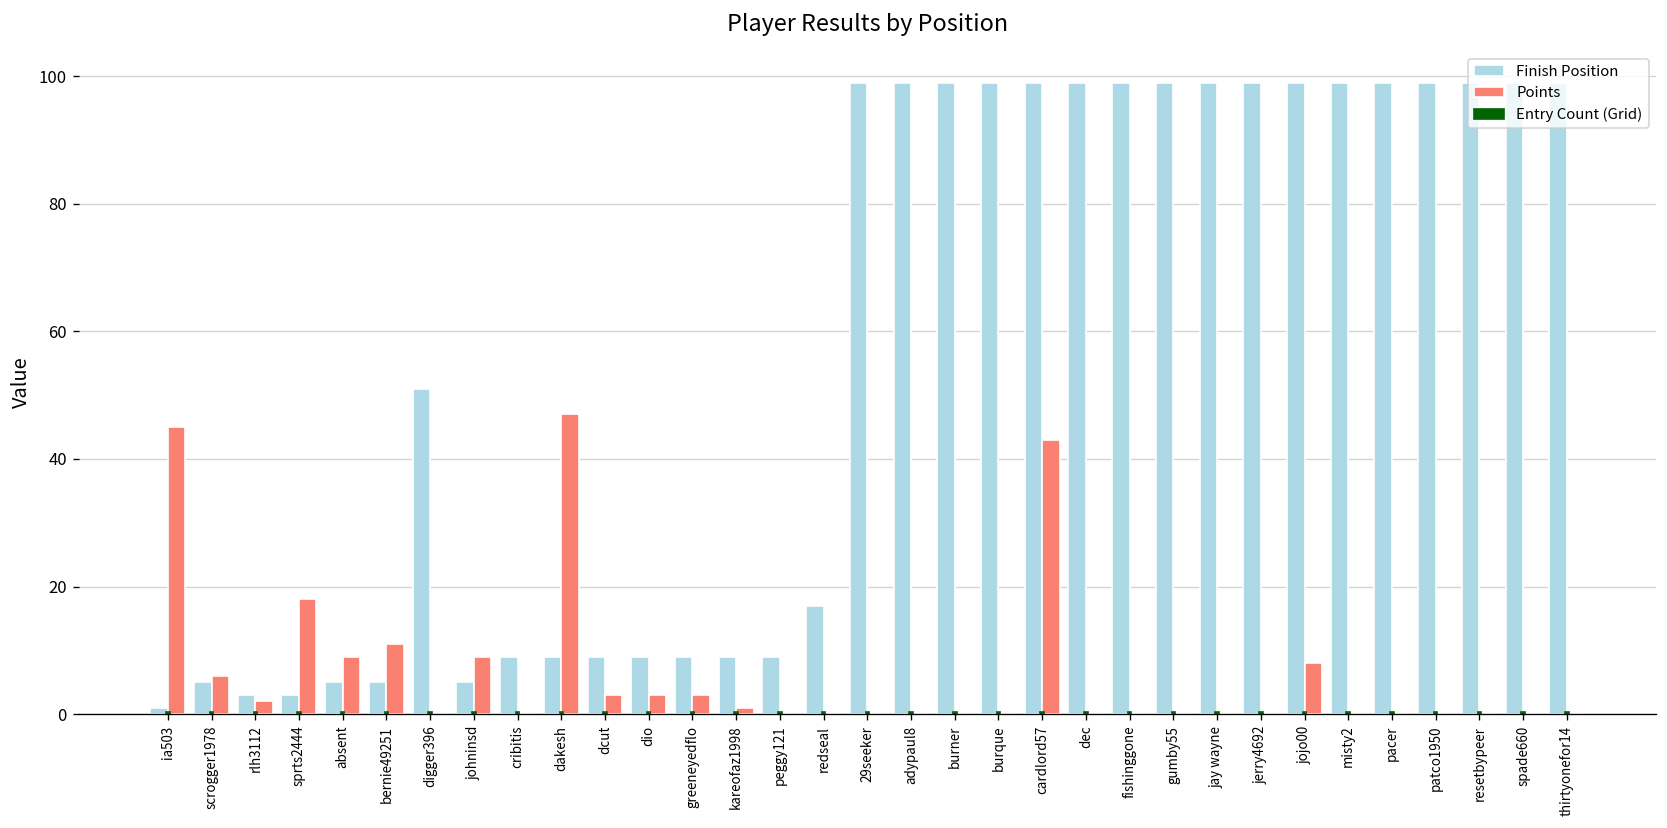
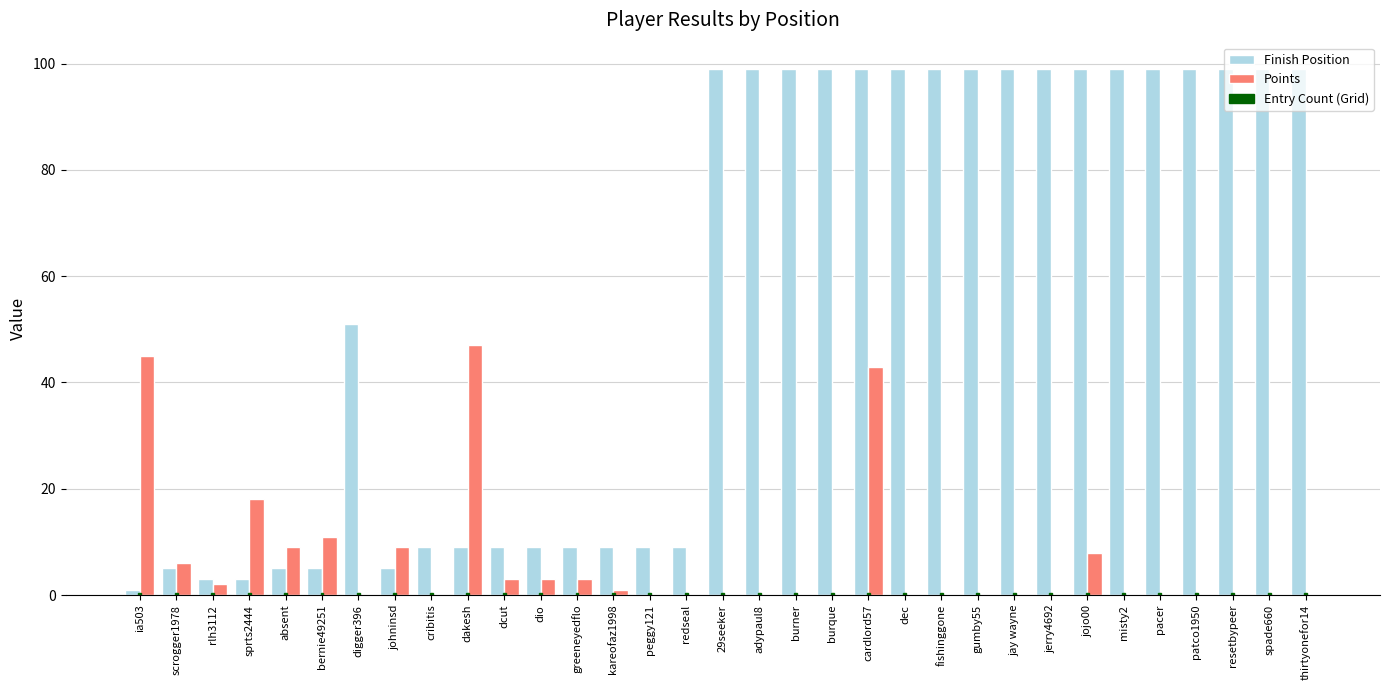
  {
    "Finish Position": {
      "ia503": 1,
      "scrogger1978": 5,
      "rlh3112": 3,
      "sprts2444": 3,
      "absent": 5,
      "bernie49251": 5,
      "digger396": 51,
      "johninsd": 5,
      "cribitis": 9,
      "dakesh": 9,
      "dcut": 9,
      "dio": 9,
      "greeneyedflo": 9,
      "kareofaz1998": 9,
      "peggy121": 9,
-     "redseal": 17,
+     "redseal": 9,
      "29seeker": 99,
      "adypaul8": 99,
      "burner": 99,
      "burque": 99,
      "cardlord57": 99,
      "dec": 99,
      "fishinggone": 99,
      "gumby55": 99,
      "jay wayne": 99,
      "jerry4692": 99,
      "jojo00": 99,
      "misty2": 99,
      "pacer": 99,
      "patco1950": 99
    },
    "Points": {
      "ia503": 45,
      "scrogger1978": 6,
      "rlh3112": 2,
      "sprts2444": 18,
      "absent": 9,
      "bernie49251": 11,
      "digger396": 0,
      "johninsd": 9,
      "cribitis": 0,
      "dakesh": 47,
      "dcut": 3,
      "dio": 3,
      "greeneyedflo": 3,
      "kareofaz1998": 1,
      "peggy121": 0,
      "redseal": 0,
      "29seeker": 0,
      "adypaul8": 0,
      "burner": 0,
      "burque": 0,
      "cardlord57": 43,
      "dec": 0,
      "fishinggone": 0,
      "gumby55": 0,
      "jay wayne": 0,
      "jerry4692": 0,
      "jojo00": 8,
      "misty2": 0,
      "pacer": 0,
      "patco1950": 0,
      "resetbypeer": 0,
      "spade660": 0,
      "thirtyonefor14": 0
    }
  }
